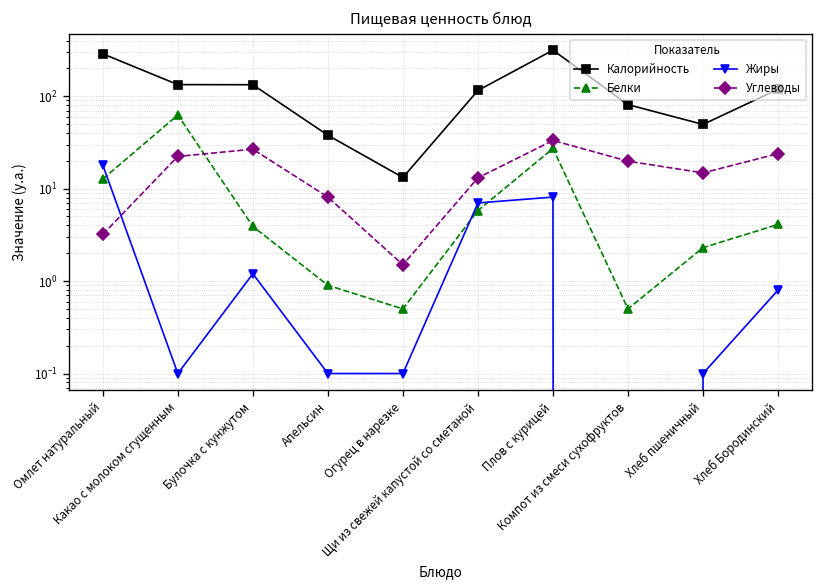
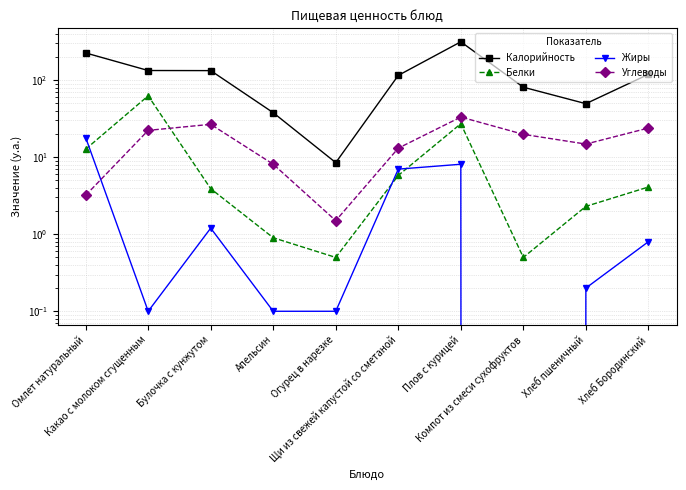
  {
    "Калорийность": {
-     "Омлет натуральный": 290,
+     "Омлет натуральный": 230,
      "Какао с молоком сгущенным": 130,
      "Булочка с кунжутом": 130,
      "Апельсин": 40,
-     "Огурец в нарезке": 13,
+     "Огурец в нарезке": 9,
      "Щи из свежей капустой со сметаной": 120,
      "Плов с курицей": 310,
      "Компот из смеси сухофруктов": 80,
      "Хлеб пшеничный": 50
    },
    "Белки": {
      "Омлет натуральный": 13,
      "Какао с молоком сгущенным": 60,
      "Булочка с кунжутом": 4,
      "Апельсин": 0.9,
      "Огурец в нарезке": 0.5,
      "Щи из свежей капустой со сметаной": 6,
      "Плов с курицей": 27,
      "Компот из смеси сухофруктов": 0.5,
      "Хлеб пшеничный": 2.3,
      "Хлеб Бородинский": 4
    },
    "Жиры": {
      "Омлет натуральный": 18,
      "Какао с молоком сгущенным": 0.1,
      "Булочка с кунжутом": 1.2,
      "Апельсин": 0.1,
      "Огурец в нарезке": 0.1,
      "Щи из свежей капустой со сметаной": 7,
      "Плов с курицей": 8,
-     "Хлеб пшеничный": 0.1,
+     "Хлеб пшеничный": 0.2,
      "Хлеб Бородинский": 0.8
    },
    "Углеводы": {
      "Омлет натуральный": 3.2,
      "Какао с молоком сгущенным": 22,
      "Булочка с кунжутом": 27,
      "Апельсин": 8,
      "Огурец в нарезке": 1.5,
      "Щи из свежей капустой со сметаной": 13,
      "Плов с курицей": 33,
      "Компот из смеси сухофруктов": 20,
      "Хлеб пшеничный": 15,
      "Хлеб Бородинский": 24
    }
  }
